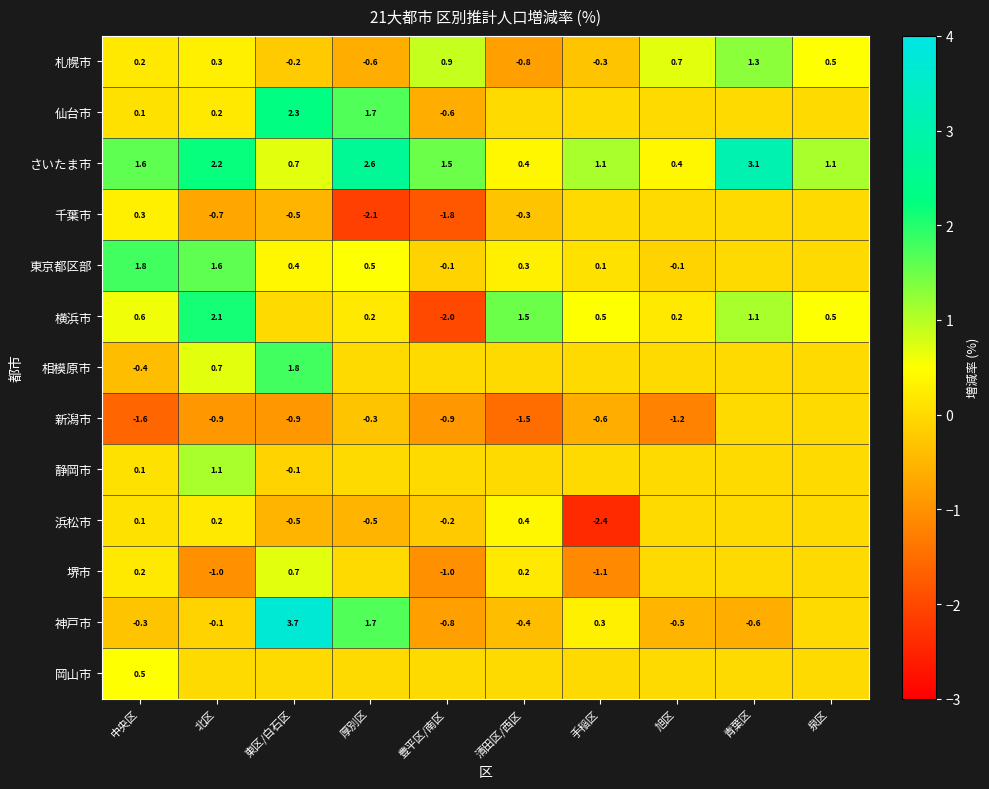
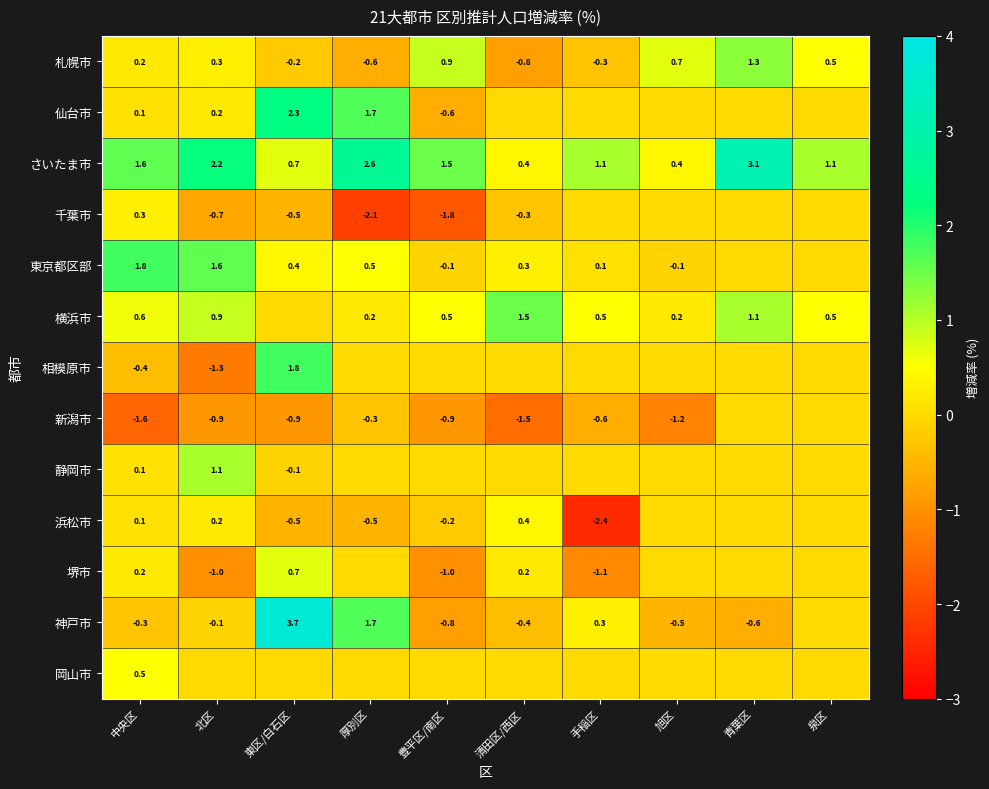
  {
    "札幌市": {
      "中央区": 0.2,
      "北区": 0.3,
      "東区/白石区": -0.2,
      "厚別区": -0.6,
      "豊平区/南区": 0.9,
      "清田区/西区": -0.8,
      "手稲区": -0.3,
      "旭区": 0.7,
      "青葉区": 1.3,
      "泉区": 0.5
    },
    "仙台市": {
      "中央区": 0.1,
      "北区": 0.2,
      "東区/白石区": 2.3,
      "厚別区": 1.7,
      "豊平区/南区": -0.6
    },
    "さいたま市": {
      "中央区": 1.6,
      "北区": 2.2,
      "東区/白石区": 0.7,
      "厚別区": 2.6,
      "豊平区/南区": 1.5,
      "清田区/西区": 0.4,
      "手稲区": 1.1,
      "旭区": 0.4,
      "青葉区": 3.1,
      "泉区": 1.1
    },
    "千葉市": {
      "中央区": 0.3,
      "北区": -0.7,
      "東区/白石区": -0.5,
      "厚別区": -2.1,
      "豊平区/南区": -1.8,
      "清田区/西区": -0.3
    },
    "東京都区部": {
      "中央区": 1.8,
      "北区": 1.6,
      "東区/白石区": 0.4,
      "厚別区": 0.5,
      "豊平区/南区": -0.1,
      "清田区/西区": 0.3,
      "手稲区": 0.1,
      "旭区": -0.1
    },
    "横浜市": {
      "中央区": 0.6,
-     "北区": 2.1,
+     "北区": 0.9,
      "厚別区": 0.2,
-     "豊平区/南区": -2.0,
+     "豊平区/南区": 0.5,
      "清田区/西区": 1.5,
      "手稲区": 0.5,
      "旭区": 0.2,
      "青葉区": 1.1,
      "泉区": 0.5
    },
    "相模原市": {
      "中央区": -0.4,
-     "北区": 0.7,
+     "北区": -1.3,
      "東区/白石区": 1.8
    },
    "新潟市": {
      "中央区": -1.6,
      "北区": -0.9,
      "東区/白石区": -0.9,
      "厚別区": -0.3,
      "豊平区/南区": -0.9,
      "清田区/西区": -1.5,
      "手稲区": -0.6,
      "旭区": -1.2
    },
    "静岡市": {
      "中央区": 0.1,
      "北区": 1.1,
      "東区/白石区": -0.1
    },
    "浜松市": {
      "中央区": 0.1,
      "北区": 0.2,
      "東区/白石区": -0.5,
      "厚別区": -0.5,
      "豊平区/南区": -0.2,
      "清田区/西区": 0.4,
      "手稲区": -2.4
    },
    "堺市": {
      "中央区": 0.2,
      "北区": -1.0,
      "東区/白石区": 0.7,
      "豊平区/南区": -1.0,
      "清田区/西区": 0.2,
      "手稲区": -1.1
    },
    "神戸市": {
      "中央区": -0.3,
      "北区": -0.1,
      "東区/白石区": 3.7,
      "厚別区": 1.7,
      "豊平区/南区": -0.8,
      "清田区/西区": -0.4,
      "手稲区": 0.3,
      "旭区": -0.5,
      "青葉区": -0.6
    },
    "岡山市": {
      "中央区": 0.5
    }
  }
